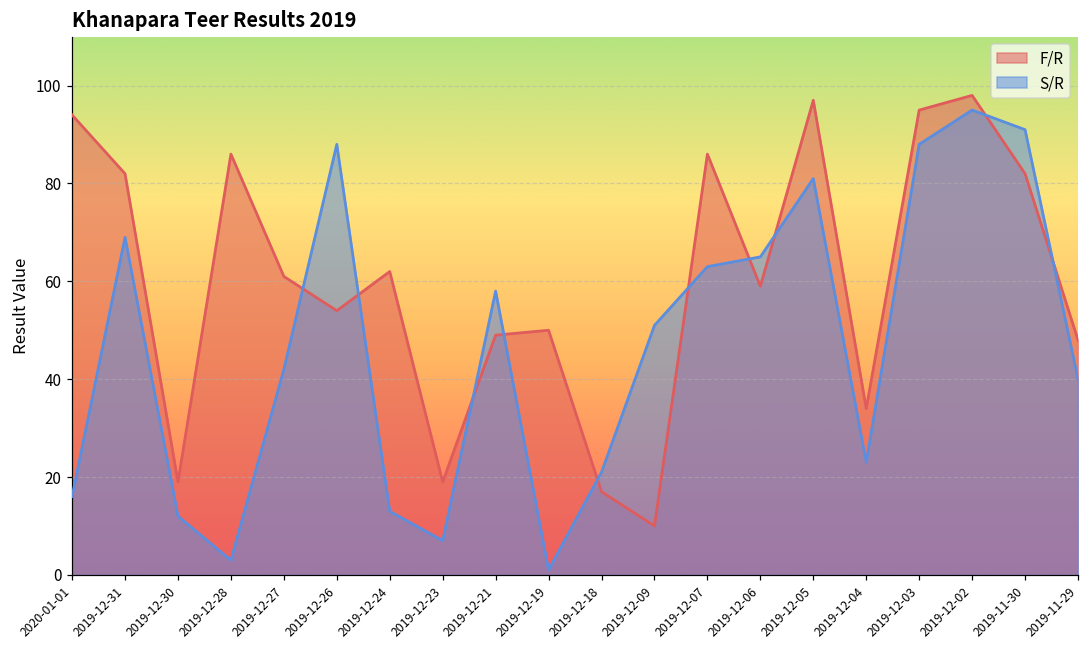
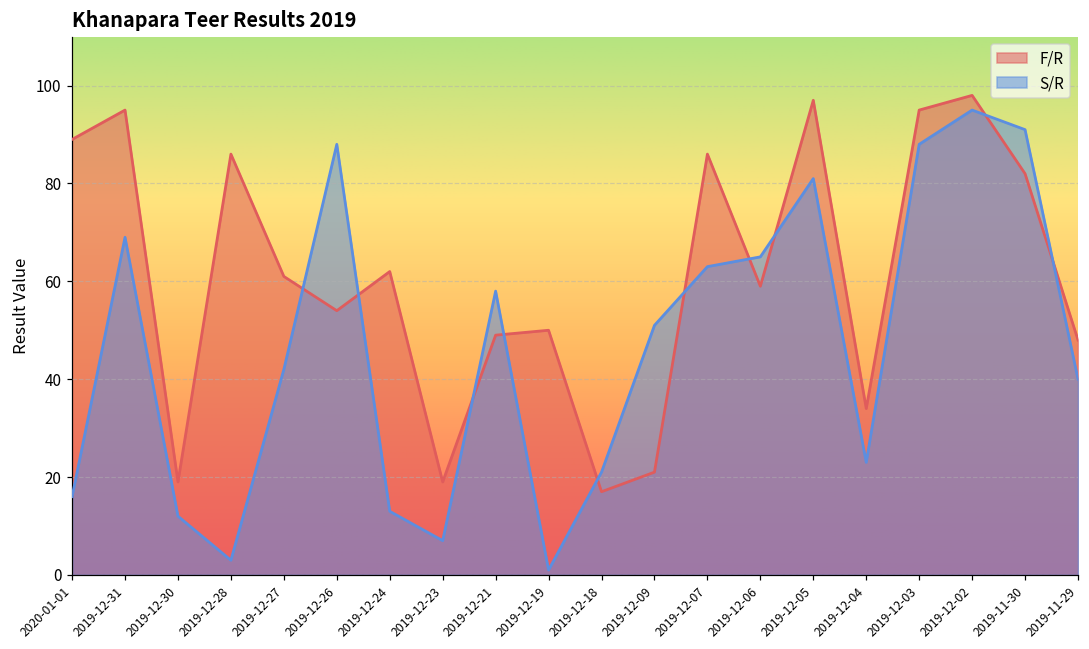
  {
    "F/R": {
-     "2020-01-01": 94,
-     "2019-12-31": 82,
+     "2020-01-01": 89,
+     "2019-12-31": 95,
      "2019-12-30": 19,
      "2019-12-28": 86,
      "2019-12-27": 61,
      "2019-12-26": 54,
      "2019-12-24": 62,
      "2019-12-23": 19,
      "2019-12-21": 49,
      "2019-12-19": 50,
      "2019-12-18": 17,
-     "2019-12-09": 10,
+     "2019-12-09": 21,
      "2019-12-07": 86,
      "2019-12-06": 59,
      "2019-12-05": 97,
      "2019-12-04": 34,
      "2019-12-03": 95,
      "2019-12-02": 98,
      "2019-11-30": 82,
      "2019-11-29": 48
    },
    "S/R": {
      "2020-01-01": 16,
      "2019-12-31": 69,
      "2019-12-30": 12,
      "2019-12-28": 3,
      "2019-12-27": 42,
      "2019-12-26": 88,
      "2019-12-24": 13,
      "2019-12-23": 7,
      "2019-12-21": 58,
      "2019-12-19": 1,
      "2019-12-18": 21,
      "2019-12-09": 51,
      "2019-12-07": 63,
      "2019-12-06": 65,
      "2019-12-05": 81,
      "2019-12-04": 23,
      "2019-12-03": 88,
      "2019-12-02": 95,
      "2019-11-30": 91,
      "2019-11-29": 40
    }
  }
